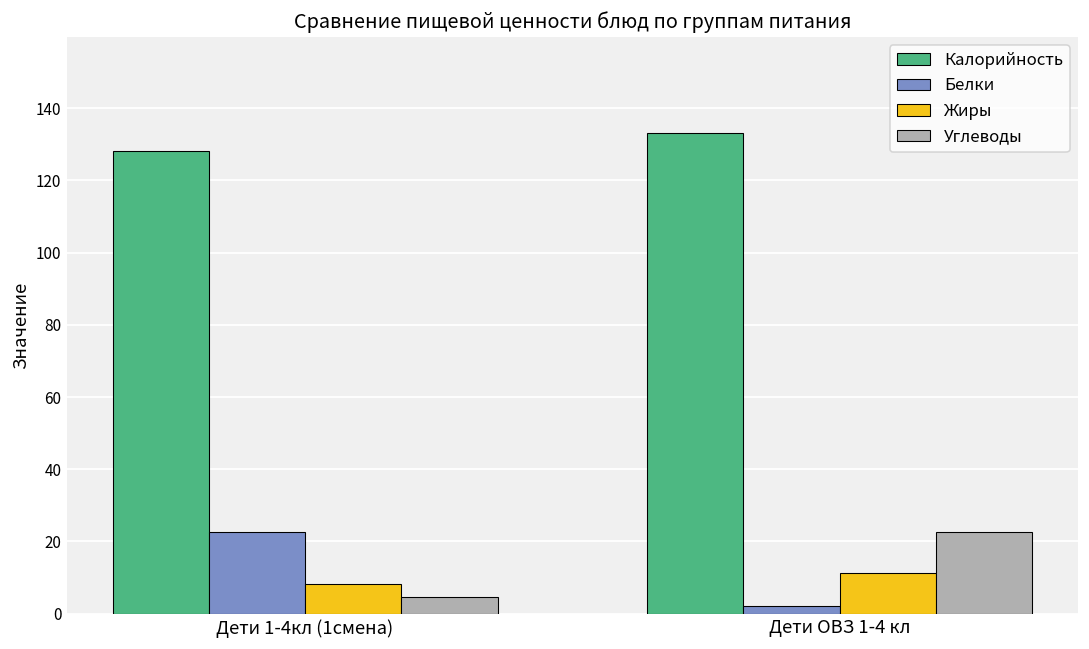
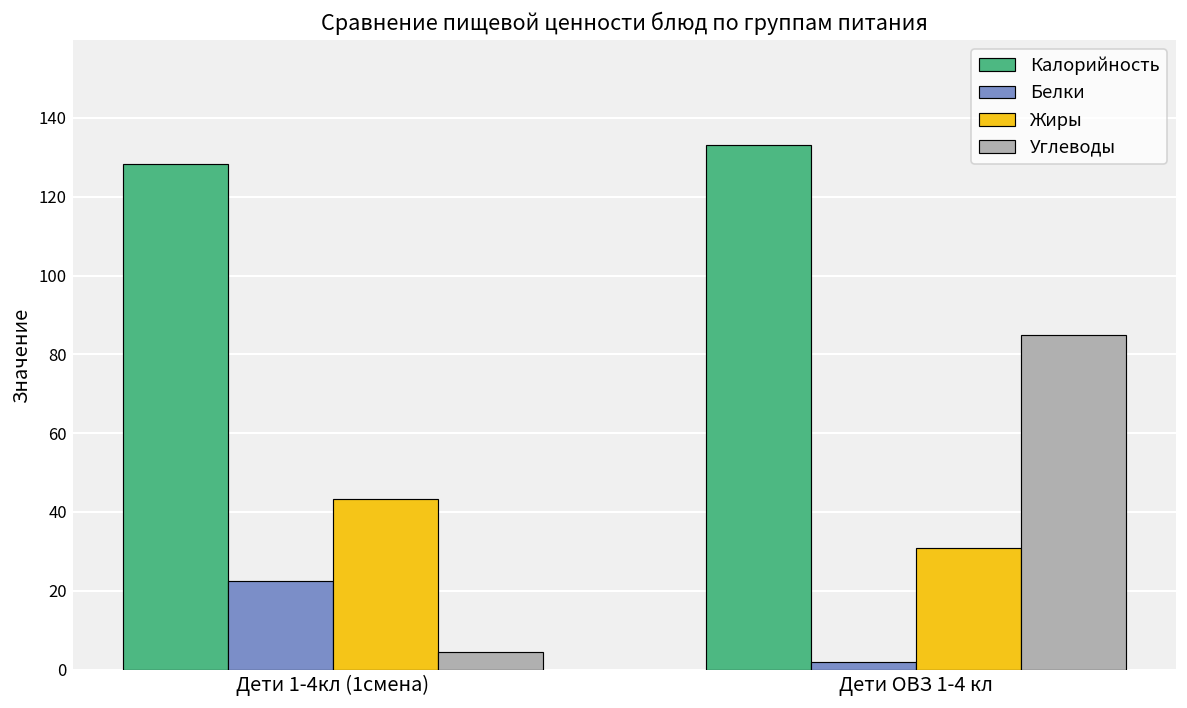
  {
    "Калорийность": {
      "Дети 1-4кл (1смена)": 128,
      "Дети ОВЗ 1-4 кл": 133
    },
    "Белки": {
      "Дети 1-4кл (1смена)": 22,
      "Дети ОВЗ 1-4 кл": 2
    },
    "Жиры": {
-     "Дети 1-4кл (1смена)": 8,
-     "Дети ОВЗ 1-4 кл": 11
+     "Дети 1-4кл (1смена)": 43,
+     "Дети ОВЗ 1-4 кл": 31
    },
    "Углеводы": {
      "Дети 1-4кл (1смена)": 5,
-     "Дети ОВЗ 1-4 кл": 23
+     "Дети ОВЗ 1-4 кл": 85
    }
  }
